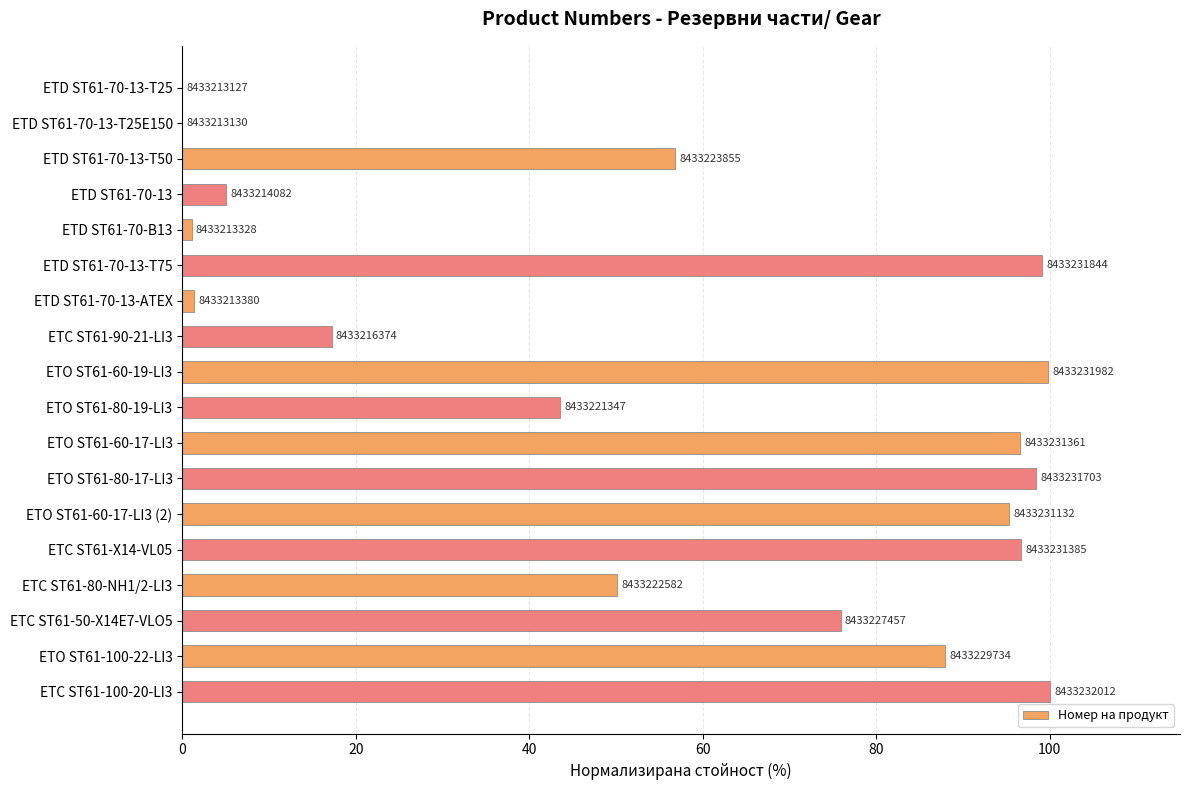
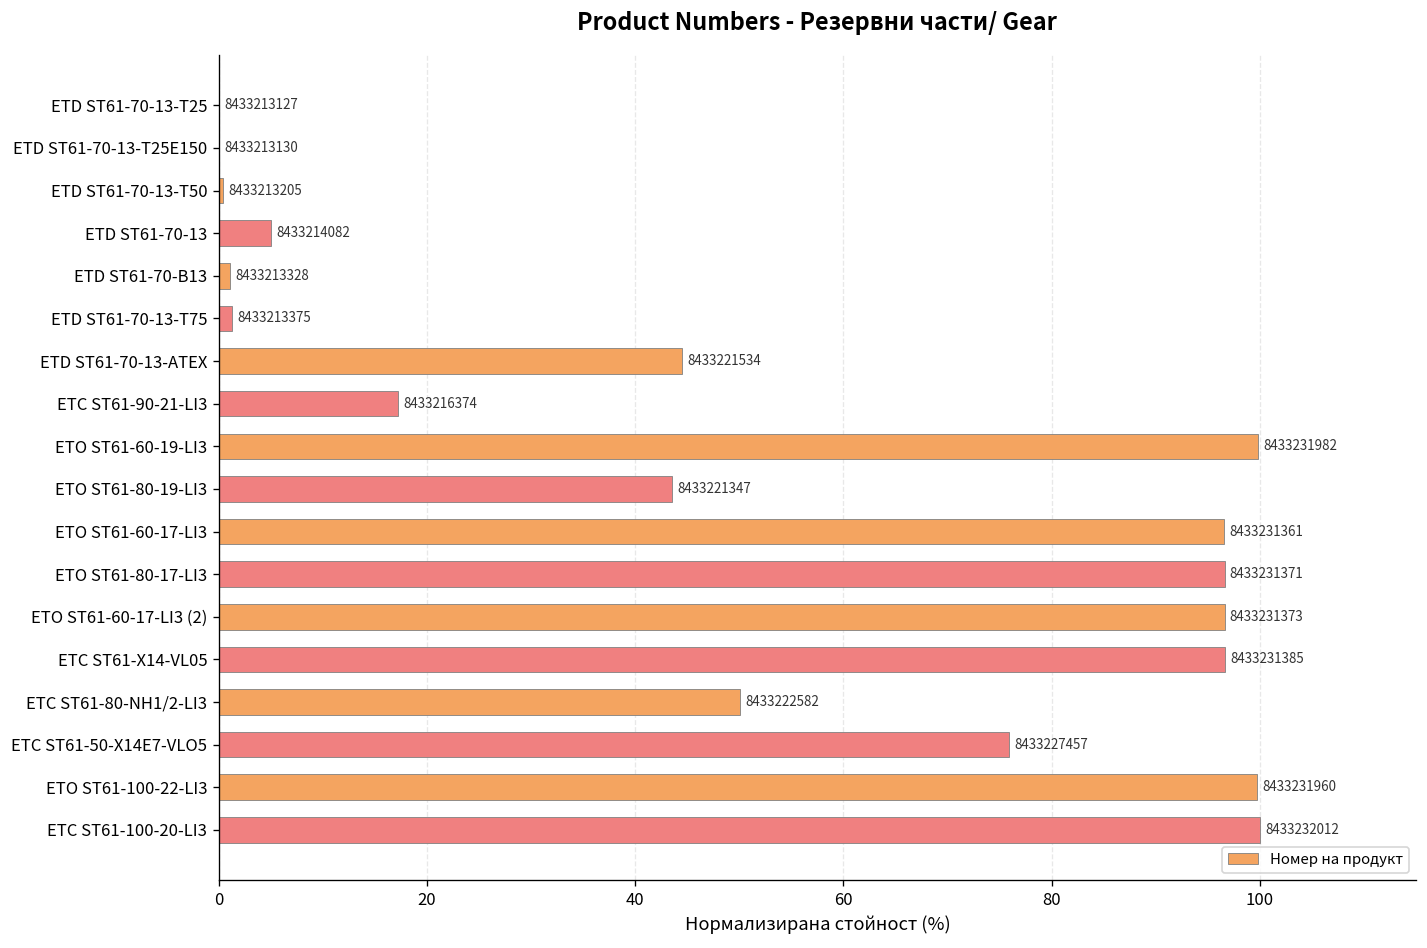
  {
-   "ETD ST61-70-13-T50": 8433223855,
-   "ETD ST61-70-13-T75": 8433231844,
-   "ETD ST61-70-13-ATEX": 8433213380,
-   "ETO ST61-80-17-LI3": 8433231703,
-   "ETO ST61-60-17-LI3 (2)": 8433231132,
-   "ETO ST61-100-22-LI3": 8433229734
+   "ETD ST61-70-13-T50": 8433213205,
+   "ETD ST61-70-13-T75": 8433213375,
+   "ETD ST61-70-13-ATEX": 8433221534,
+   "ETO ST61-80-17-LI3": 8433231371,
+   "ETO ST61-60-17-LI3 (2)": 8433231373,
+   "ETO ST61-100-22-LI3": 8433231960
  }
